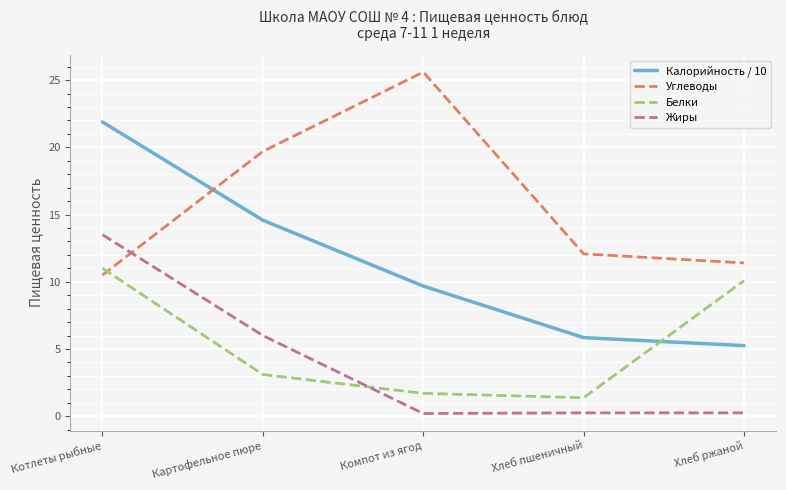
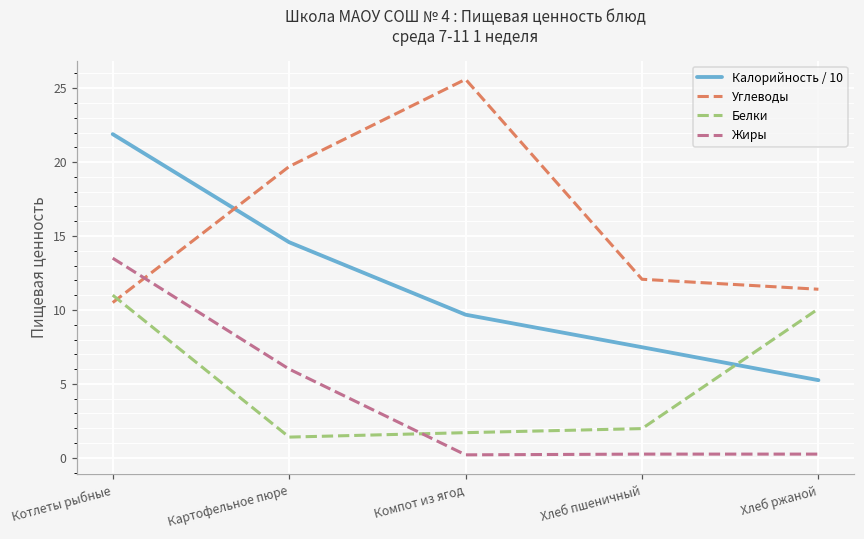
  {
    "Калорийность / 10": {
      "Котлеты рыбные": 21.9,
      "Картофельное пюре": 14.6,
      "Компот из ягод": 9.7,
-     "Хлеб пшеничный": 5.8,
+     "Хлеб пшеничный": 7.5,
      "Хлеб ржаной": 5.3
    },
    "Белки": {
      "Котлеты рыбные": 11.0,
-     "Картофельное пюре": 3.1,
+     "Картофельное пюре": 1.4,
      "Компот из ягод": 1.7,
-     "Хлеб пшеничный": 1.4,
+     "Хлеб пшеничный": 2.0,
      "Хлеб ржаной": 10.1
    }
  }
